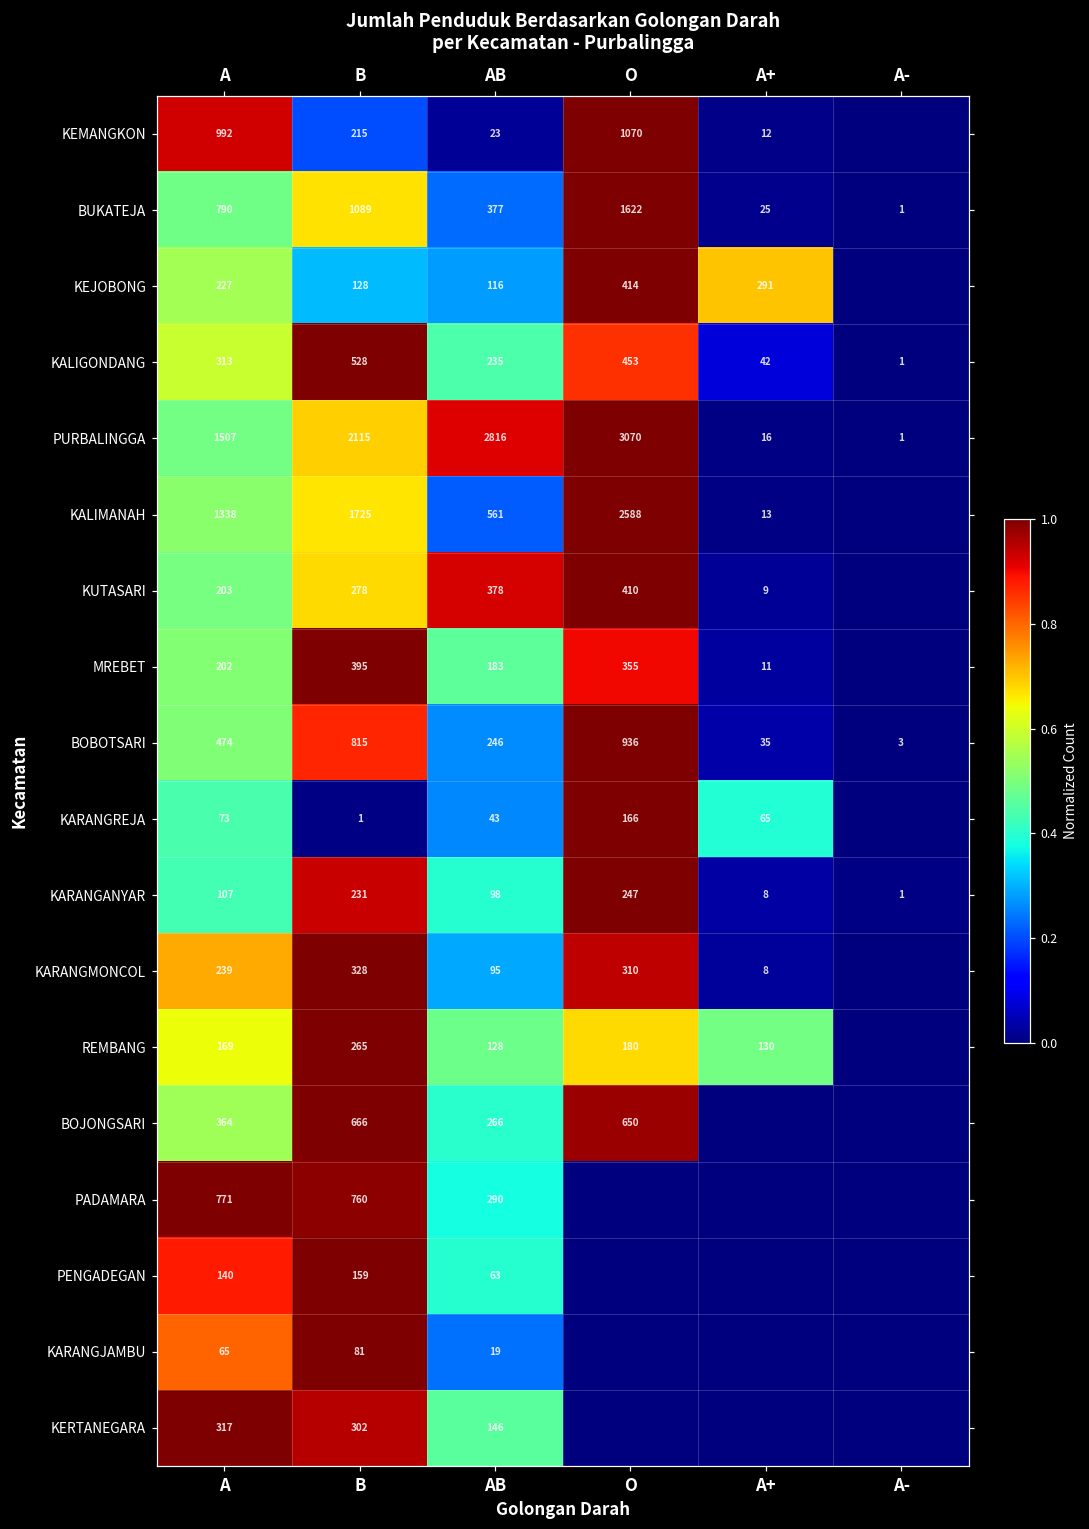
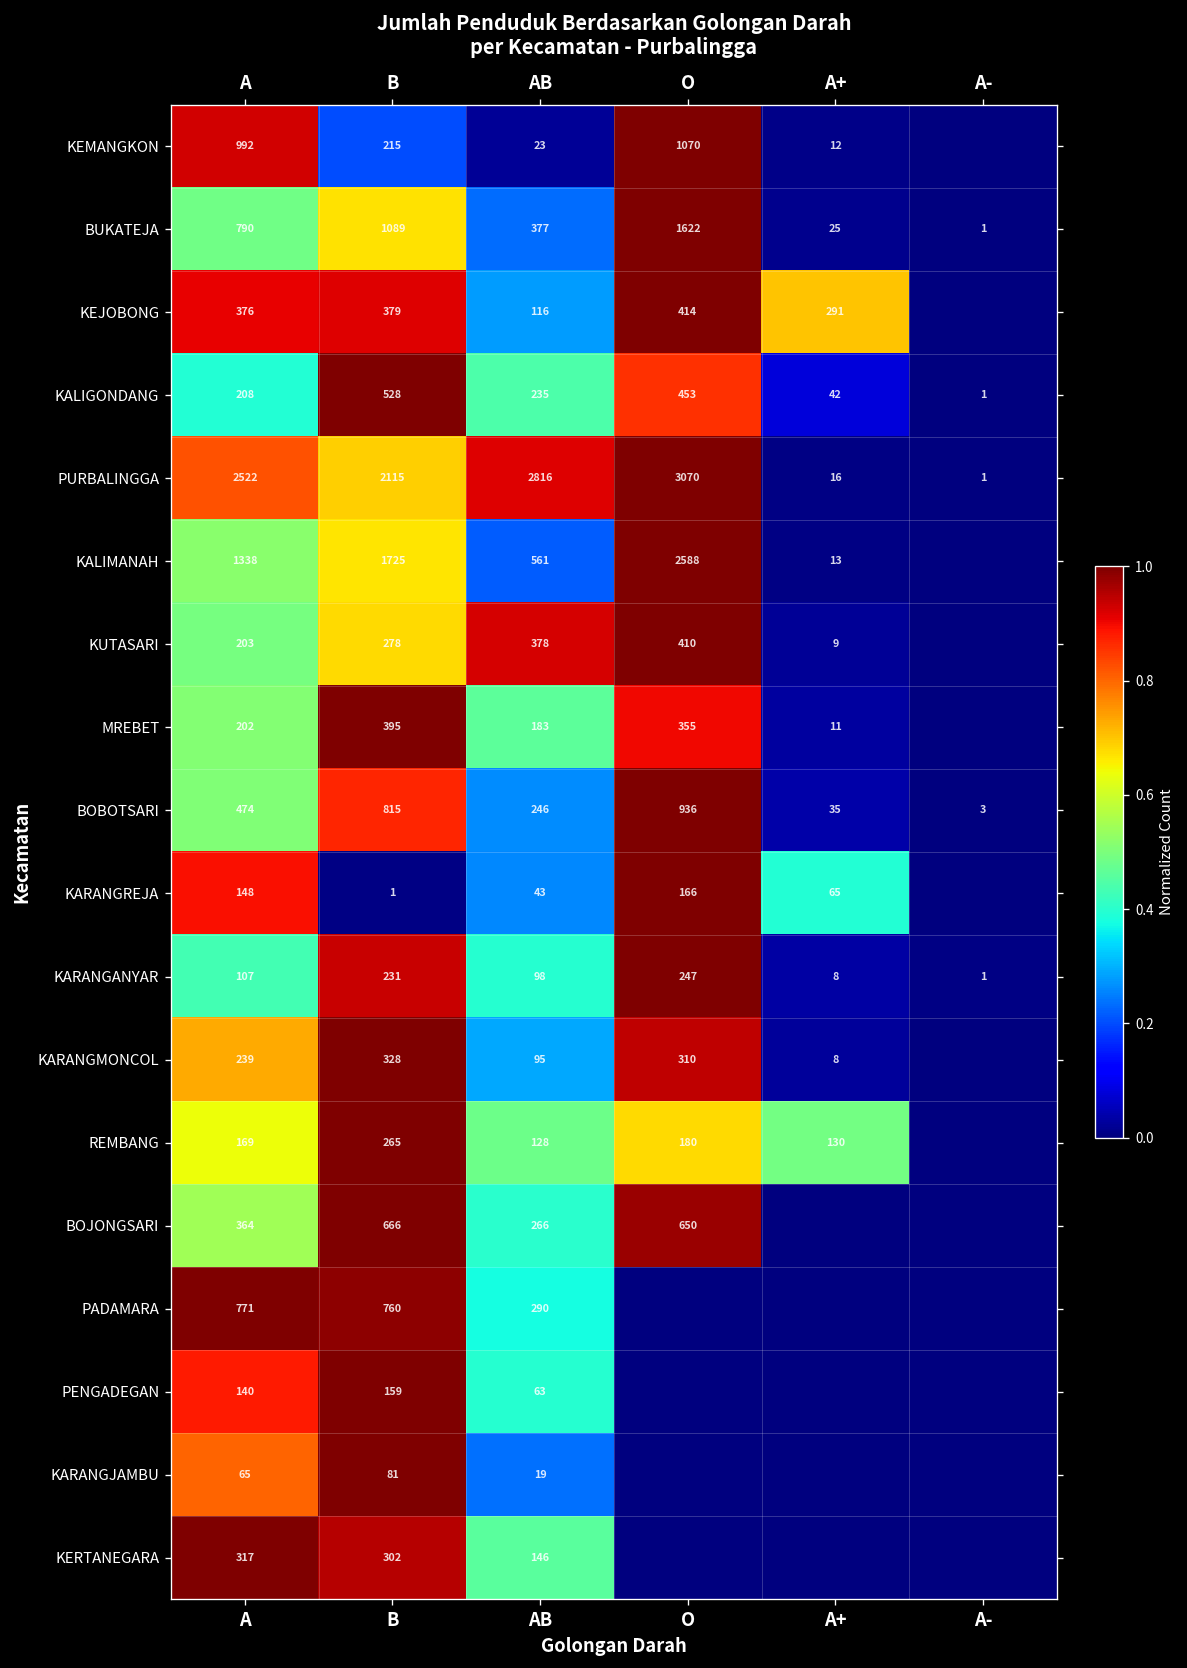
  {
    "KEMANGKON": {
      "A": 992,
      "B": 215,
      "AB": 23,
      "O": 1070,
      "A+": 12
    },
    "BUKATEJA": {
      "A": 790,
      "B": 1089,
      "AB": 377,
      "O": 1622,
      "A+": 25,
      "A-": 1
    },
    "KEJOBONG": {
-     "A": 227,
-     "B": 128,
+     "A": 376,
+     "B": 379,
      "AB": 116,
      "O": 414,
      "A+": 291
    },
    "KALIGONDANG": {
-     "A": 313,
+     "A": 208,
      "B": 528,
      "AB": 235,
      "O": 453,
      "A+": 42,
      "A-": 1
    },
    "PURBALINGGA": {
-     "A": 1507,
+     "A": 2522,
      "B": 2115,
      "AB": 2816,
      "O": 3070,
      "A+": 16,
      "A-": 1
    },
    "KALIMANAH": {
      "A": 1338,
      "B": 1725,
      "AB": 561,
      "O": 2588,
      "A+": 13
    },
    "KUTASARI": {
      "A": 203,
      "B": 278,
      "AB": 378,
      "O": 410,
      "A+": 9
    },
    "MREBET": {
      "A": 202,
      "B": 395,
      "AB": 183,
      "O": 355,
      "A+": 11
    },
    "BOBOTSARI": {
      "A": 474,
      "B": 815,
      "AB": 246,
      "O": 936,
      "A+": 35,
      "A-": 3
    },
    "KARANGREJA": {
-     "A": 73,
+     "A": 148,
      "B": 1,
      "AB": 43,
      "O": 166,
      "A+": 65
    },
    "KARANGANYAR": {
      "A": 107,
      "B": 231,
      "AB": 98,
      "O": 247,
      "A+": 8,
      "A-": 1
    },
    "KARANGMONCOL": {
      "A": 239,
      "B": 328,
      "AB": 95,
      "O": 310,
      "A+": 8
    },
    "REMBANG": {
      "A": 169,
      "B": 265,
      "AB": 128,
      "O": 180,
      "A+": 130
    },
    "BOJONGSARI": {
      "A": 364,
      "B": 666,
      "AB": 266,
      "O": 650
    },
    "PADAMARA": {
      "A": 771,
      "B": 760,
      "AB": 290
    },
    "PENGADEGAN": {
      "A": 140,
      "B": 159,
      "AB": 63
    },
    "KARANGJAMBU": {
      "A": 65,
      "B": 81,
      "AB": 19
    },
    "KERTANEGARA": {
      "A": 317,
      "B": 302,
      "AB": 146
    }
  }
